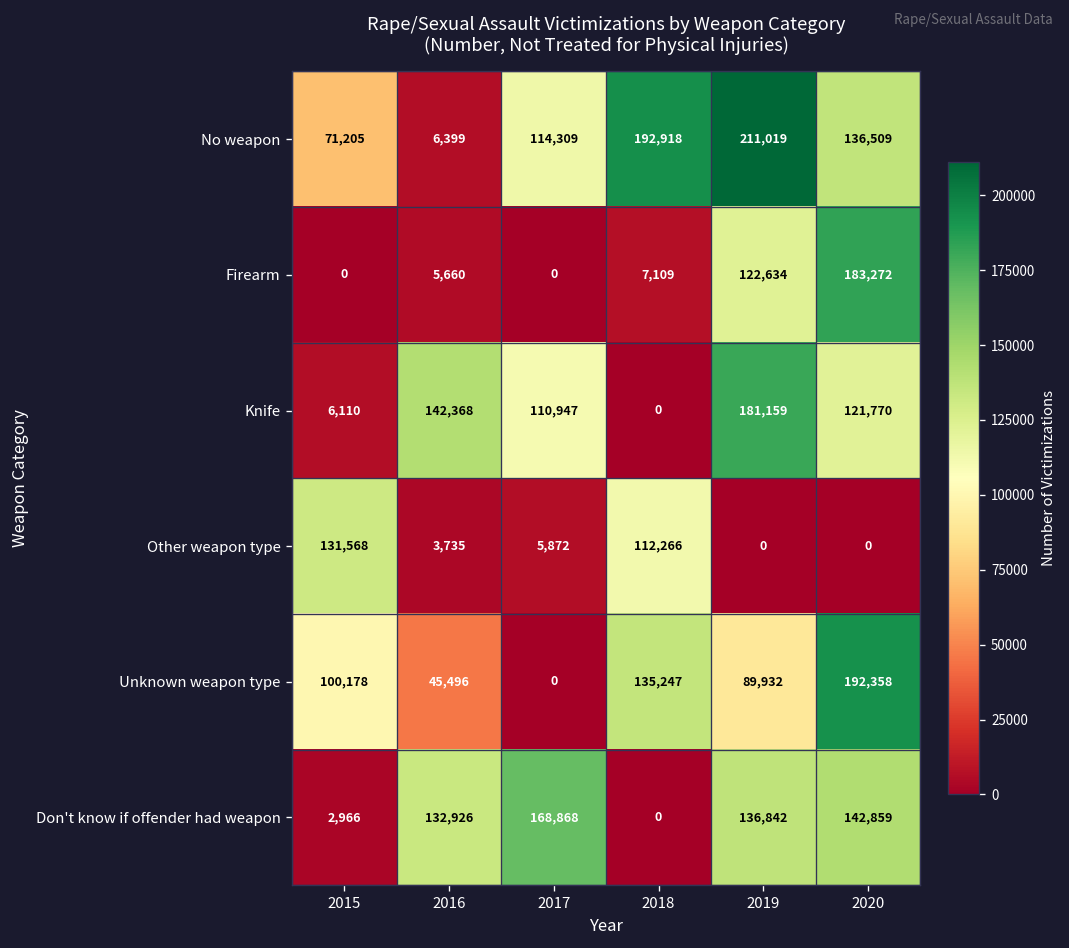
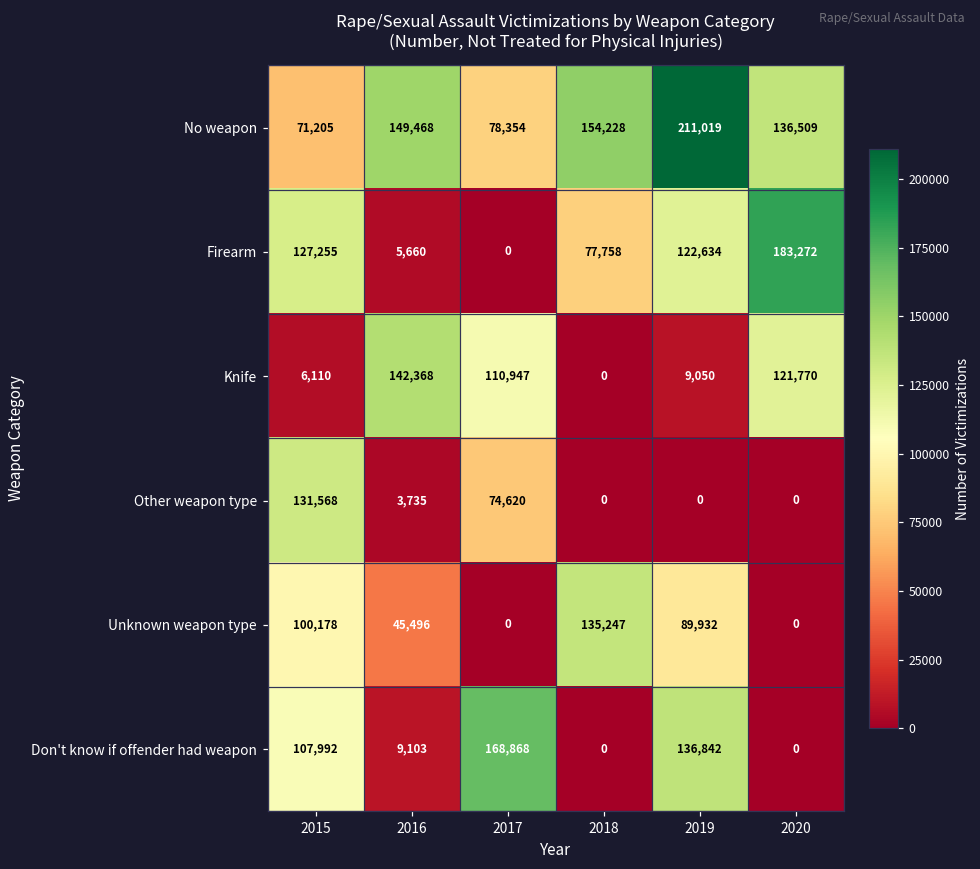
  {
    "No weapon": {
      "2015": "71,205",
-     "2016": "6,399",
-     "2017": "114,309",
-     "2018": "192,918",
+     "2016": "149,468",
+     "2017": "78,354",
+     "2018": "154,228",
      "2019": "211,019",
      "2020": "136,509"
    },
    "Firearm": {
-     "2015": "0",
+     "2015": "127,255",
      "2016": "5,660",
      "2017": "0",
-     "2018": "7,109",
+     "2018": "77,758",
      "2019": "122,634",
      "2020": "183,272"
    },
    "Knife": {
      "2015": "6,110",
      "2016": "142,368",
      "2017": "110,947",
      "2018": "0",
-     "2019": "181,159",
+     "2019": "9,050",
      "2020": "121,770"
    },
    "Other weapon type": {
      "2015": "131,568",
      "2016": "3,735",
-     "2017": "5,872",
-     "2018": "112,266",
+     "2017": "74,620",
+     "2018": "0",
      "2019": "0",
      "2020": "0"
    },
    "Unknown weapon type": {
      "2015": "100,178",
      "2016": "45,496",
      "2017": "0",
      "2018": "135,247",
      "2019": "89,932",
-     "2020": "192,358"
+     "2020": "0"
    },
    "Don't know if offender had weapon": {
-     "2015": "2,966",
-     "2016": "132,926",
+     "2015": "107,992",
+     "2016": "9,103",
      "2017": "168,868",
      "2018": "0",
      "2019": "136,842",
-     "2020": "142,859"
+     "2020": "0"
    }
  }
